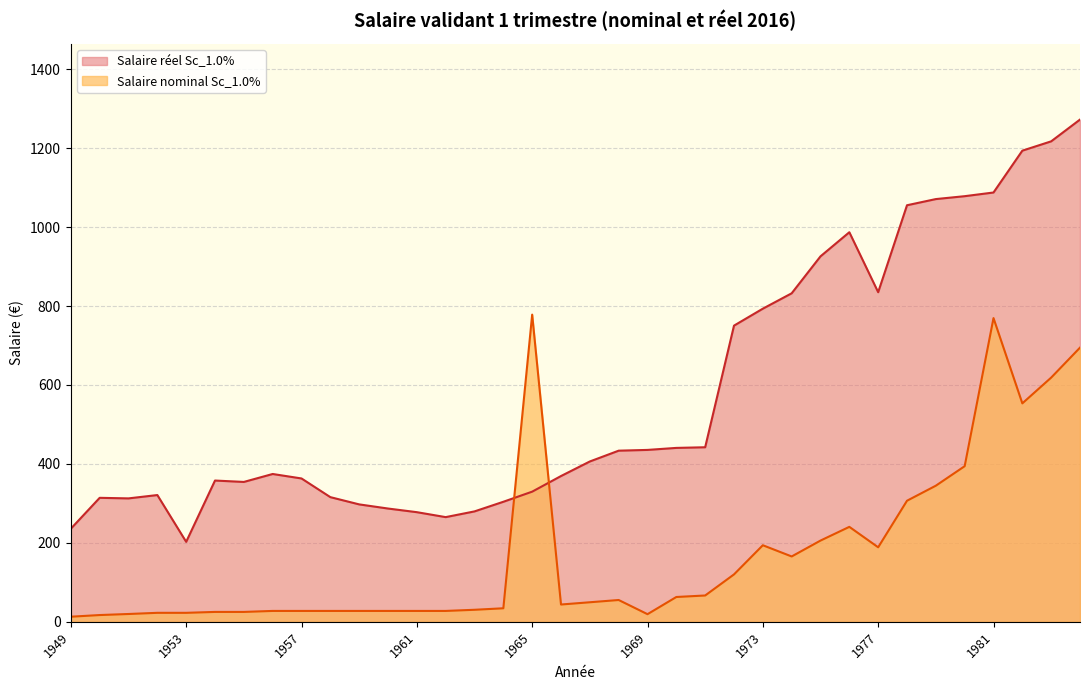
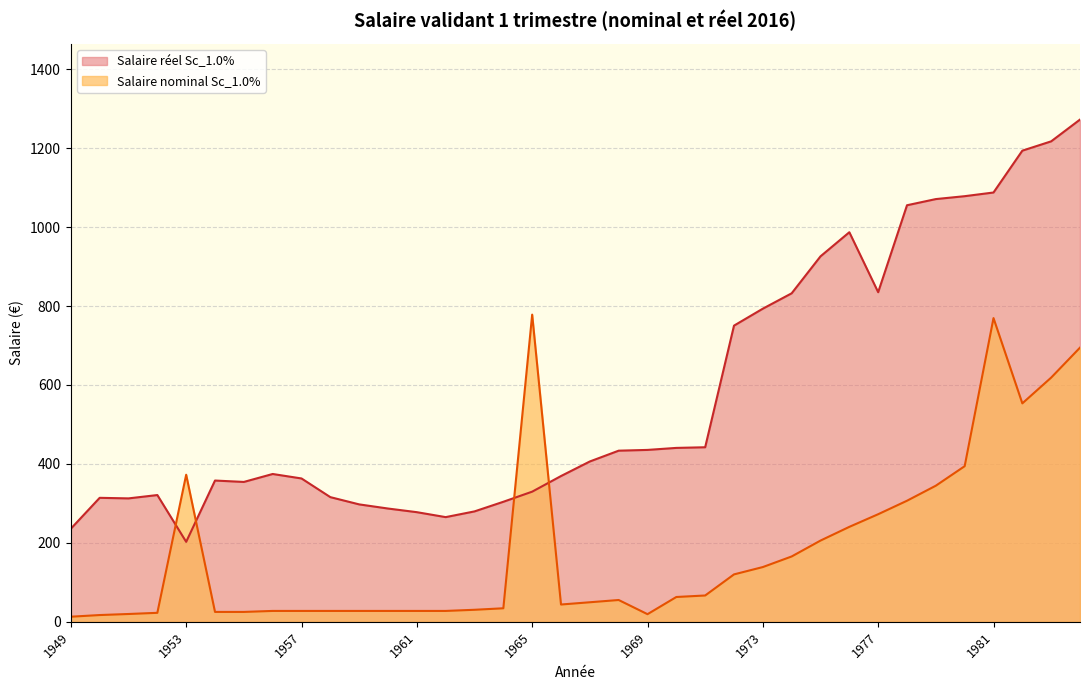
  {
    "Salaire réel Sc_1.0%": {
      "1949": 240,
      "1953": 200,
      "1957": 360,
      "1961": 280,
      "1965": 330,
      "1969": 440,
      "1973": 790,
      "1977": 830,
      "1981": 1090
    },
    "Salaire nominal Sc_1.0%": {
      "1949": 10,
-     "1953": 20,
+     "1953": 370,
      "1957": 30,
      "1961": 30,
      "1965": 780,
      "1969": 20,
-     "1973": 190,
-     "1977": 190,
+     "1973": 140,
+     "1977": 270,
      "1981": 770
    }
  }
